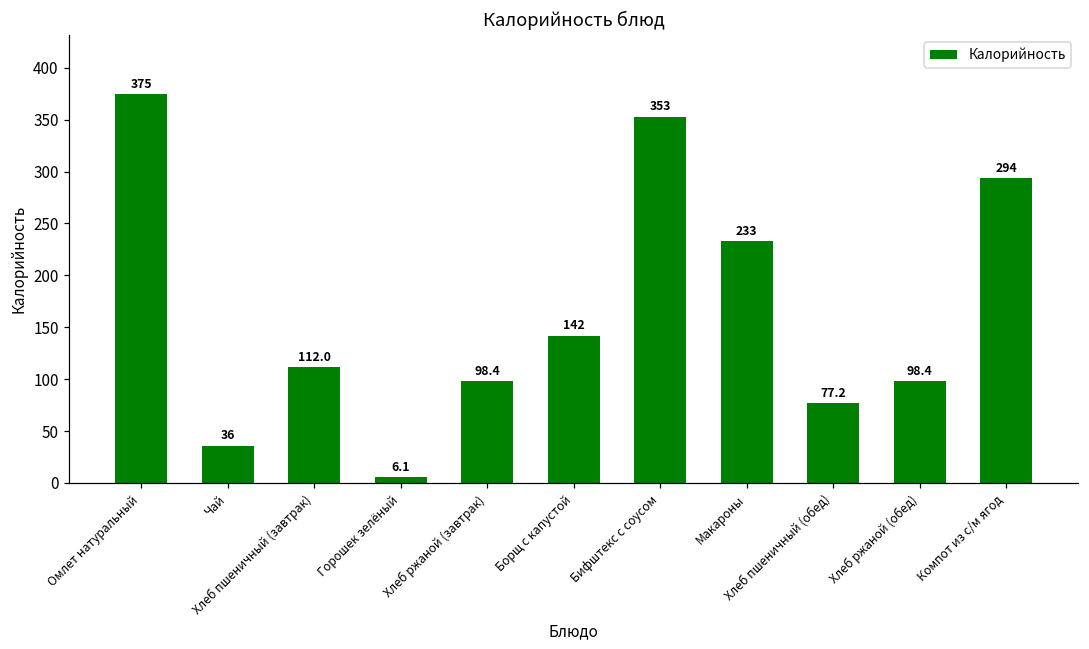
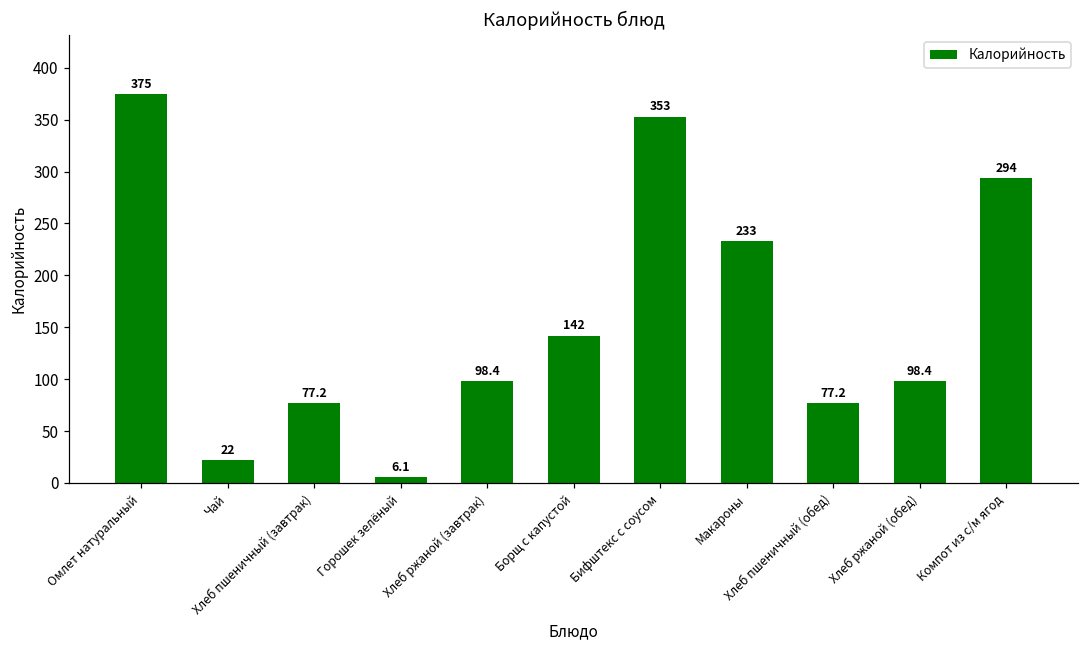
  {
    "Омлет натуральный": 375,
-   "Чай": 36,
-   "Хлеб пшеничный (завтрак)": 112.0,
+   "Чай": 22,
+   "Хлеб пшеничный (завтрак)": 77.2,
    "Горошек зелёный": 6.1,
    "Хлеб ржаной (завтрак)": 98.4,
    "Борщ с капустой": 142,
    "Бифштекс с соусом": 353,
    "Макароны": 233,
    "Хлеб пшеничный (обед)": 77.2,
    "Хлеб ржаной (обед)": 98.4,
    "Компот из с/м ягод": 294
  }
